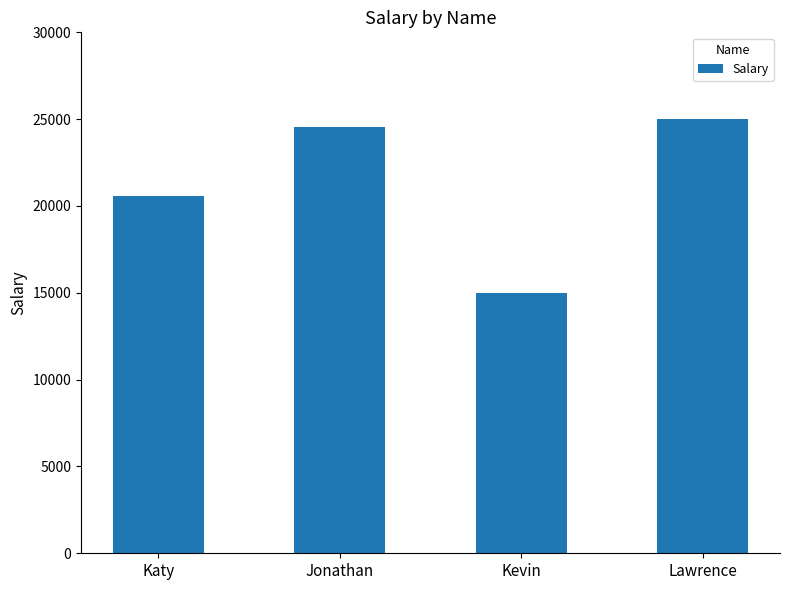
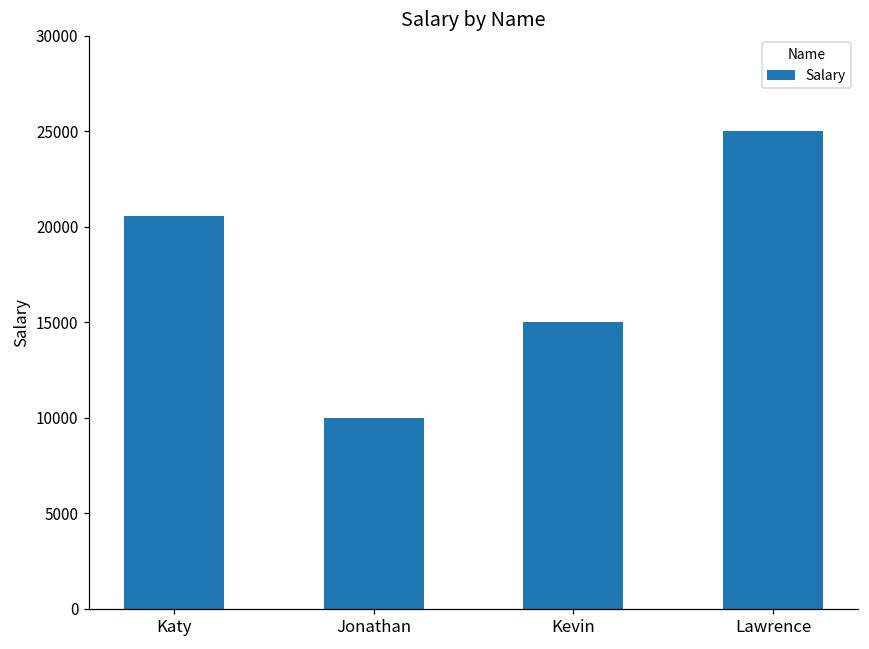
  {
    "Katy": 20600,
-   "Jonathan": 24500,
+   "Jonathan": 10000,
    "Kevin": 15000,
    "Lawrence": 25000
  }
